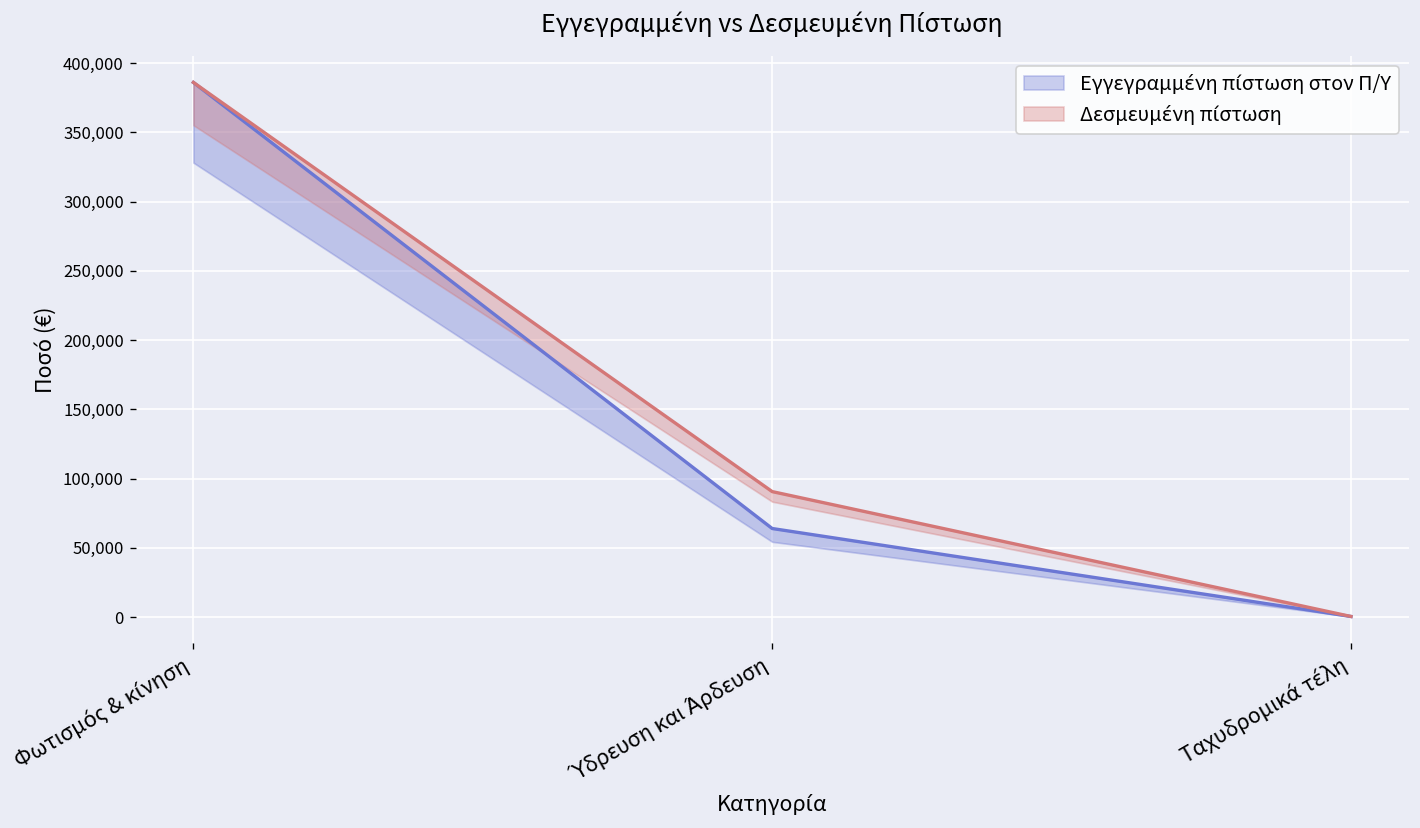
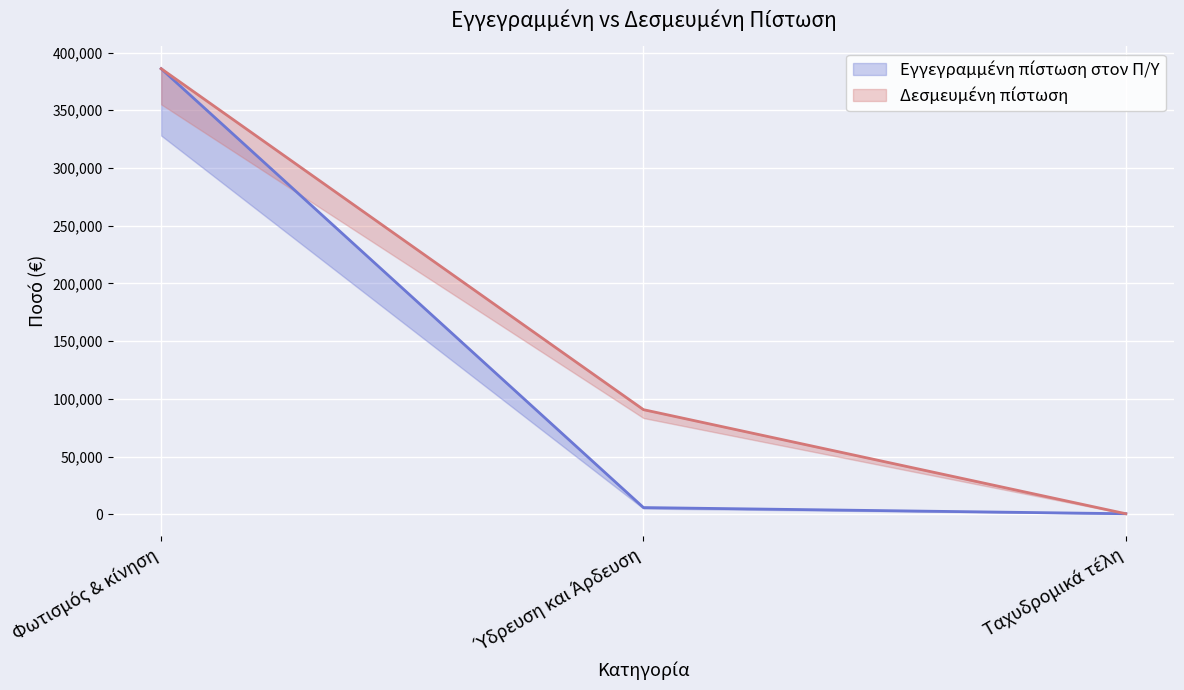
  {
    "Εγγεγραμμένη πίστωση στον Π/Υ": {
-     "Ύδρευση και Άρδευση": "64,000"
+     "Ύδρευση και Άρδευση": "6,000"
    },
    "Δεσμευμένη πίστωση": {
      "Ύδρευση και Άρδευση": "91,000"
    }
  }
